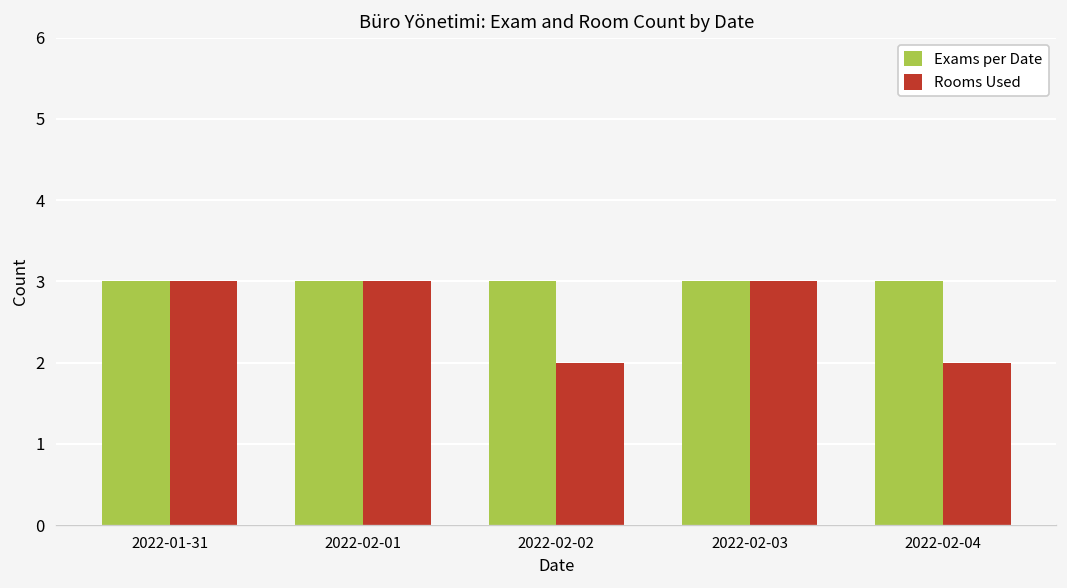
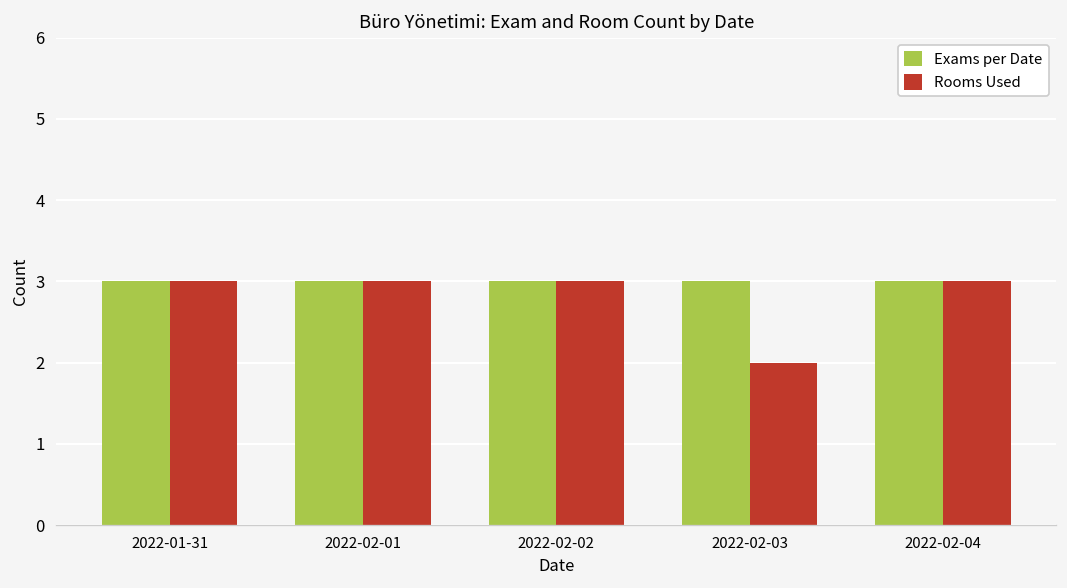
  {
    "Exams per Date": {
      "2022-01-31": 3,
      "2022-02-01": 3,
      "2022-02-02": 3,
      "2022-02-03": 3,
      "2022-02-04": 3
    },
    "Rooms Used": {
      "2022-01-31": 3,
      "2022-02-01": 3,
-     "2022-02-02": 2,
-     "2022-02-03": 3,
-     "2022-02-04": 2
+     "2022-02-02": 3,
+     "2022-02-03": 2,
+     "2022-02-04": 3
    }
  }
